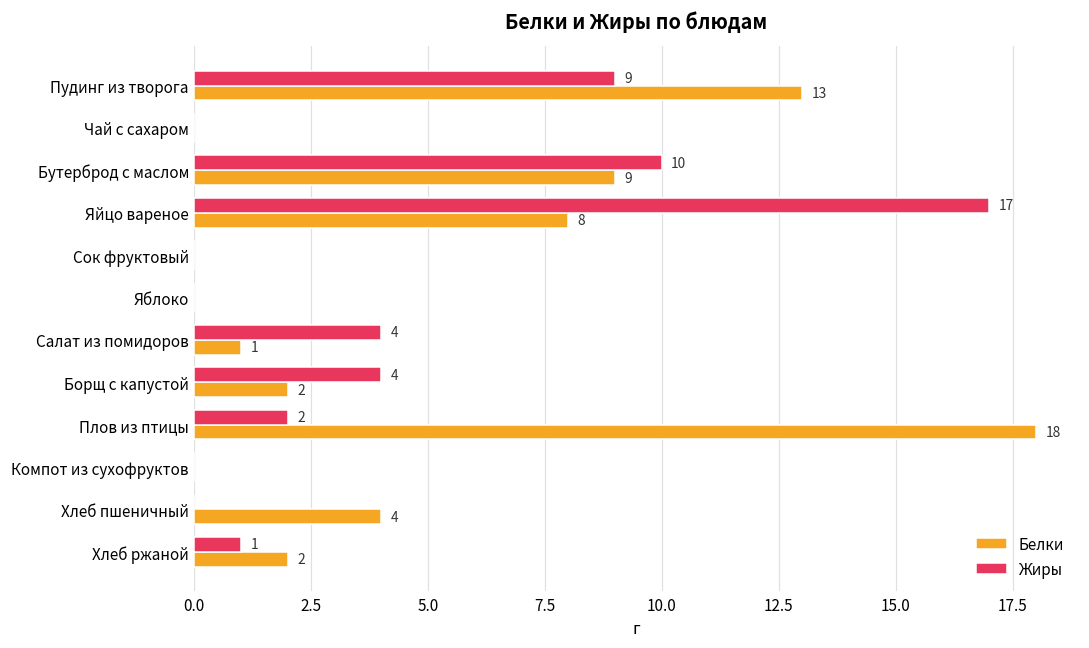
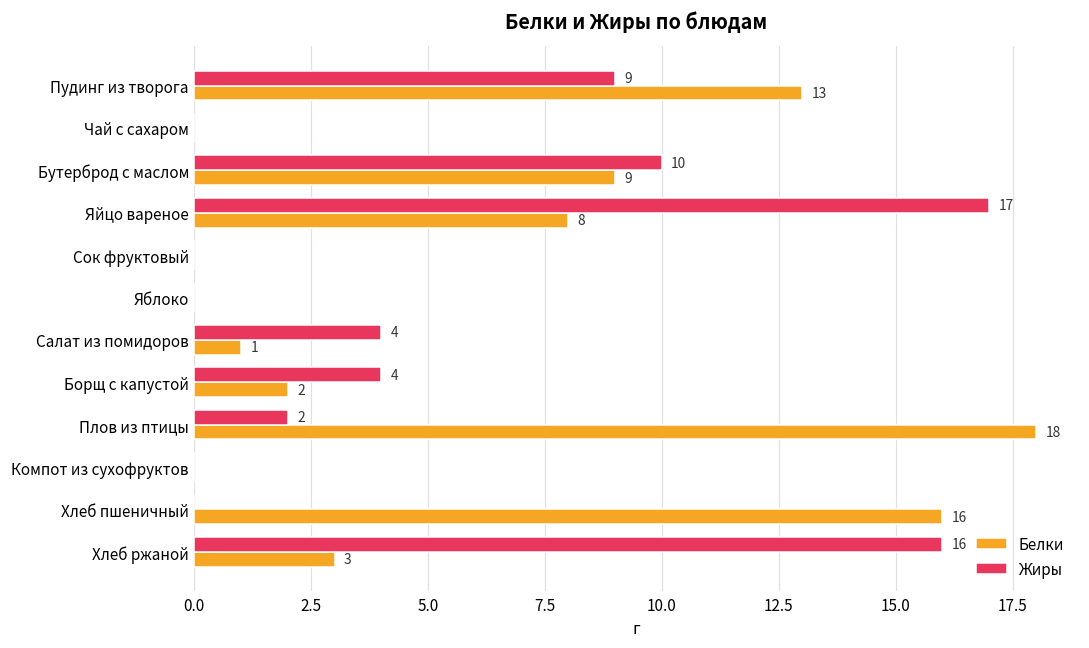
  {
    "Белки": {
      "Пудинг из творога": 13,
      "Бутерброд с маслом": 9,
      "Яйцо вареное": 8,
      "Салат из помидоров": 1,
      "Борщ с капустой": 2,
      "Плов из птицы": 18,
-     "Хлеб пшеничный": 4,
-     "Хлеб ржаной": 2
+     "Хлеб пшеничный": 16,
+     "Хлеб ржаной": 3
    },
    "Жиры": {
      "Пудинг из творога": 9,
      "Бутерброд с маслом": 10,
      "Яйцо вареное": 17,
      "Салат из помидоров": 4,
      "Борщ с капустой": 4,
      "Плов из птицы": 2,
-     "Хлеб ржаной": 1
+     "Хлеб ржаной": 16
    }
  }
